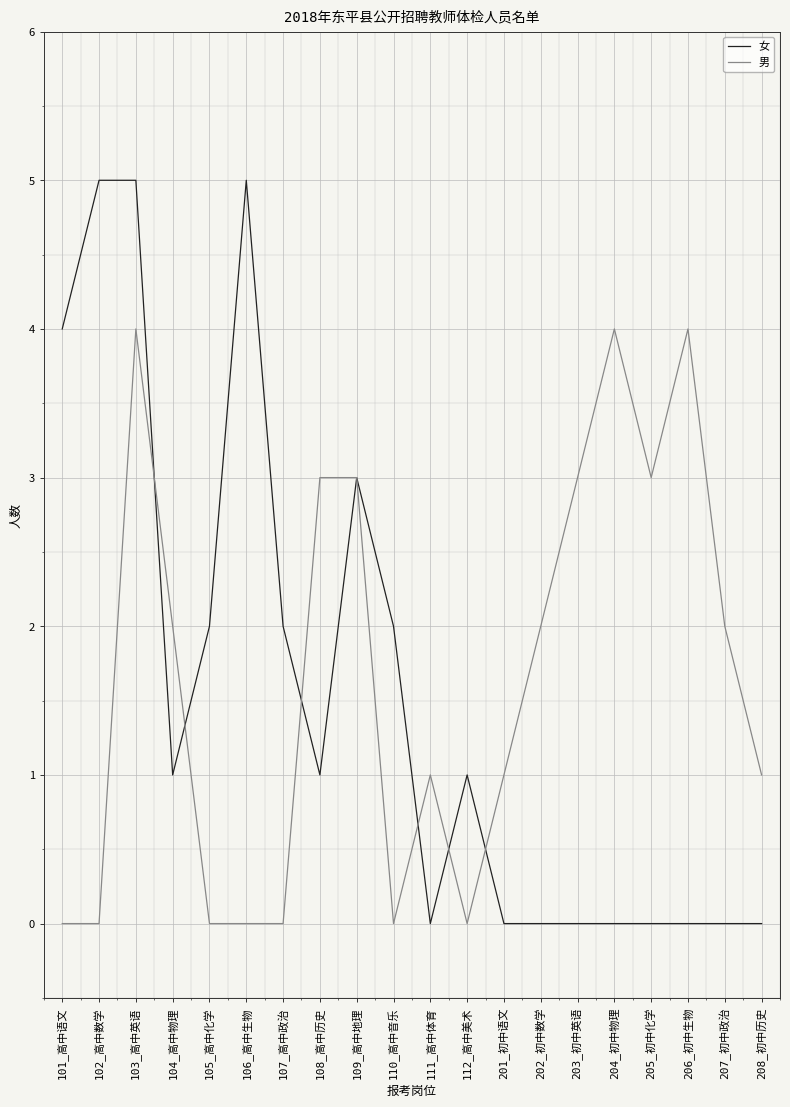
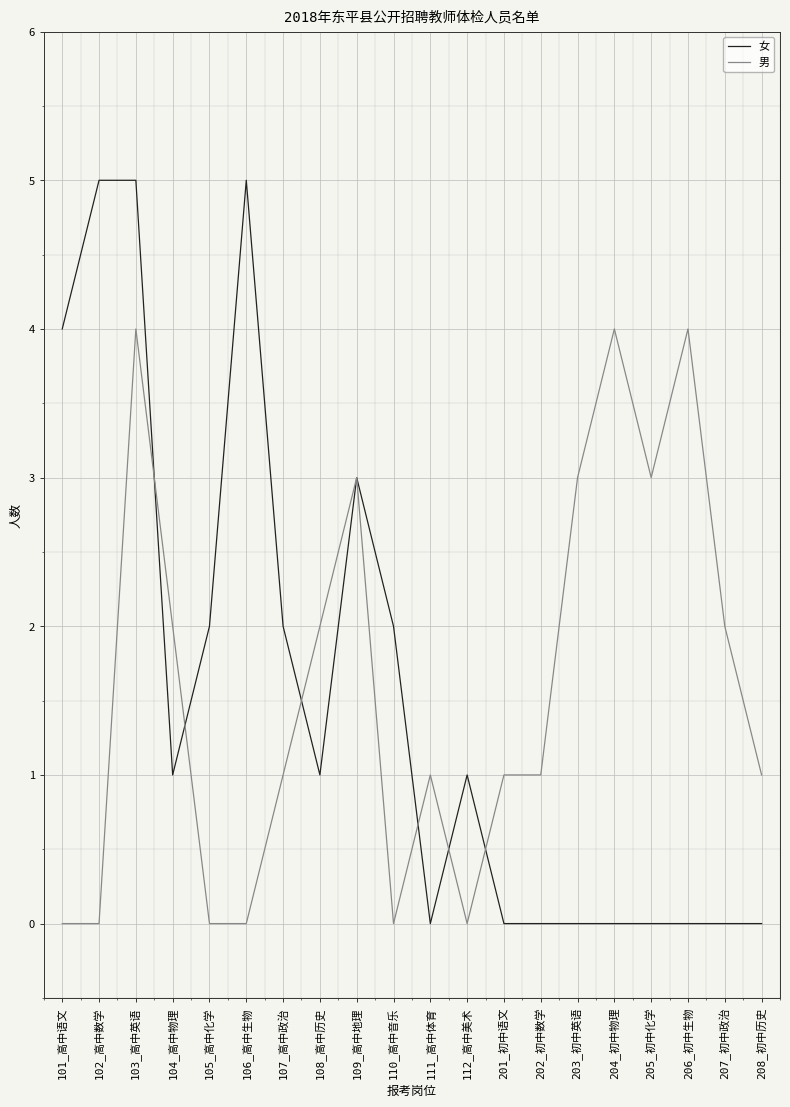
  {
    "女": {
      "101_高中语文": 4,
      "102_高中数学": 5,
      "103_高中英语": 5,
      "104_高中物理": 1,
      "105_高中化学": 2,
      "106_高中生物": 5,
      "107_高中政治": 2,
      "108_高中历史": 1,
      "110_高中音乐": 2,
      "111_高中体育": 0,
      "112_高中美术": 1,
      "201_初中语文": 0,
      "202_初中数学": 0,
      "203_初中英语": 0,
      "204_初中物理": 0,
      "205_初中化学": 0,
      "206_初中生物": 0,
      "207_初中政治": 0,
      "208_初中历史": 0
    },
    "男": {
      "101_高中语文": 0,
      "102_高中数学": 0,
      "103_高中英语": 4,
      "104_高中物理": 2,
      "105_高中化学": 0,
      "106_高中生物": 0,
-     "107_高中政治": 0,
-     "108_高中历史": 3,
+     "107_高中政治": 1,
+     "108_高中历史": 2,
      "110_高中音乐": 0,
      "111_高中体育": 1,
      "112_高中美术": 0,
      "201_初中语文": 1,
-     "202_初中数学": 2,
+     "202_初中数学": 1,
      "203_初中英语": 3,
      "204_初中物理": 4,
      "205_初中化学": 3,
      "206_初中生物": 4,
      "207_初中政治": 2,
      "208_初中历史": 1
    }
  }
